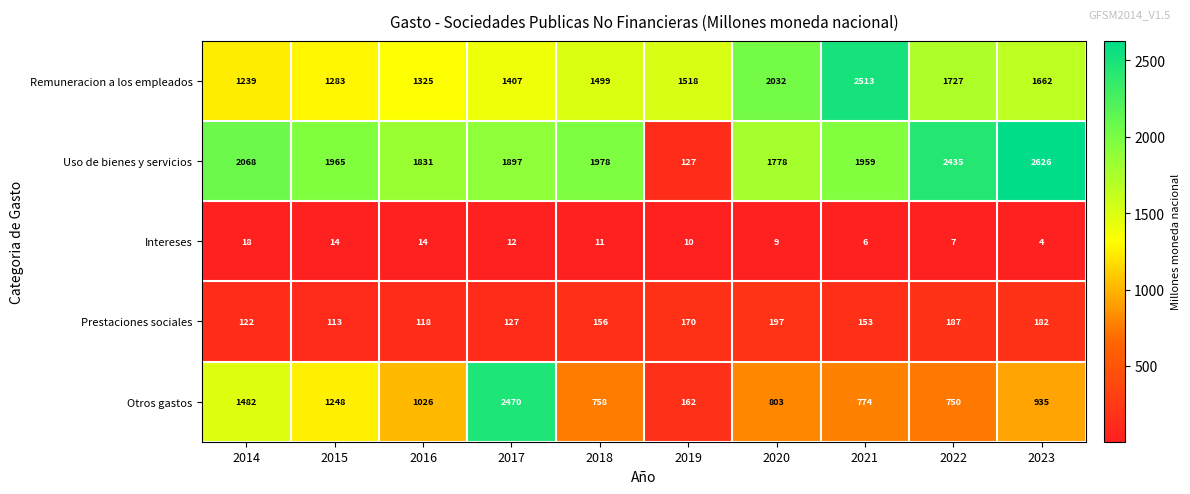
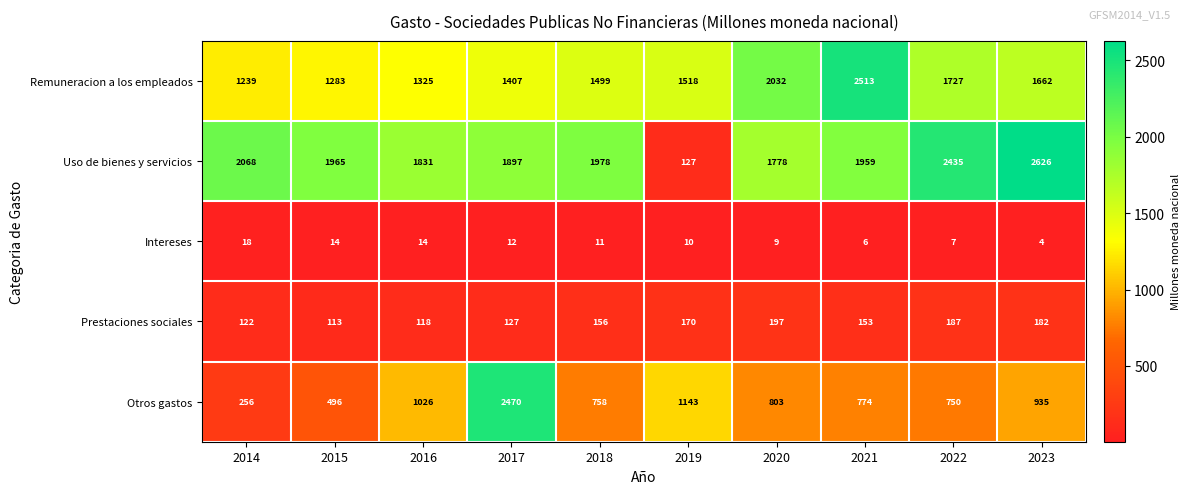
  {
    "Remuneracion a los empleados": {
      "2014": 1239,
      "2015": 1283,
      "2016": 1325,
      "2017": 1407,
      "2018": 1499,
      "2019": 1518,
      "2020": 2032,
      "2021": 2513,
      "2022": 1727,
      "2023": 1662
    },
    "Uso de bienes y servicios": {
      "2014": 2068,
      "2015": 1965,
      "2016": 1831,
      "2017": 1897,
      "2018": 1978,
      "2019": 127,
      "2020": 1778,
      "2021": 1959,
      "2022": 2435,
      "2023": 2626
    },
    "Intereses": {
      "2014": 18,
      "2015": 14,
      "2016": 14,
      "2017": 12,
      "2018": 11,
      "2019": 10,
      "2020": 9,
      "2021": 6,
      "2022": 7,
      "2023": 4
    },
    "Prestaciones sociales": {
      "2014": 122,
      "2015": 113,
      "2016": 118,
      "2017": 127,
      "2018": 156,
      "2019": 170,
      "2020": 197,
      "2021": 153,
      "2022": 187,
      "2023": 182
    },
    "Otros gastos": {
-     "2014": 1482,
-     "2015": 1248,
+     "2014": 256,
+     "2015": 496,
      "2016": 1026,
      "2017": 2470,
      "2018": 758,
-     "2019": 162,
+     "2019": 1143,
      "2020": 803,
      "2021": 774,
      "2022": 750,
      "2023": 935
    }
  }
